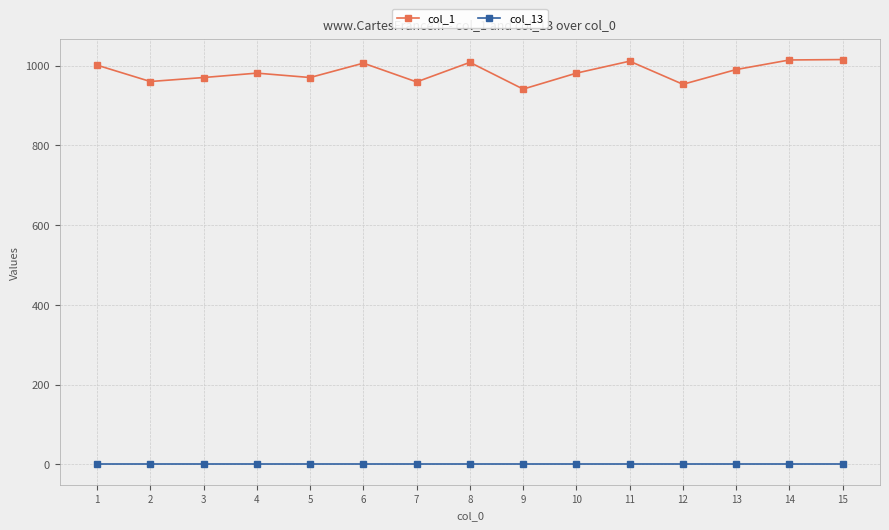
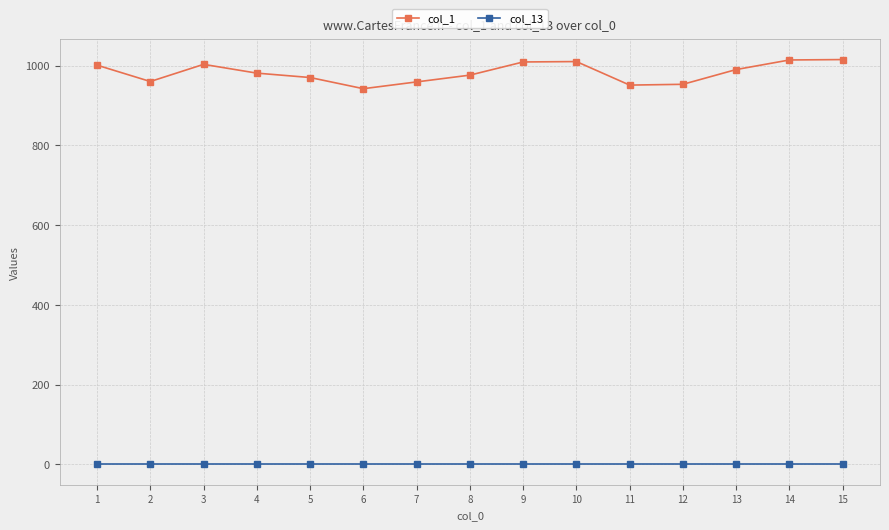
  {
    "col_1": {
      "1": 1000,
      "2": 960,
-     "3": 970,
+     "3": 1000,
      "4": 980,
      "5": 970,
-     "6": 1010,
+     "6": 940,
      "7": 960,
-     "8": 1010,
-     "9": 940,
-     "10": 980,
-     "11": 1010,
+     "8": 980,
+     "9": 1010,
+     "10": 1010,
+     "11": 950,
      "12": 950,
      "13": 990,
      "14": 1010,
      "15": 1020
    },
    "col_13": {
      "1": 0,
      "2": 0,
      "3": 0,
      "4": 0,
      "5": 0,
      "6": 0,
      "7": 0,
      "8": 0,
      "9": 0,
      "10": 0,
      "11": 0,
      "12": 0,
      "13": 0,
      "14": 0,
      "15": 0
    }
  }
